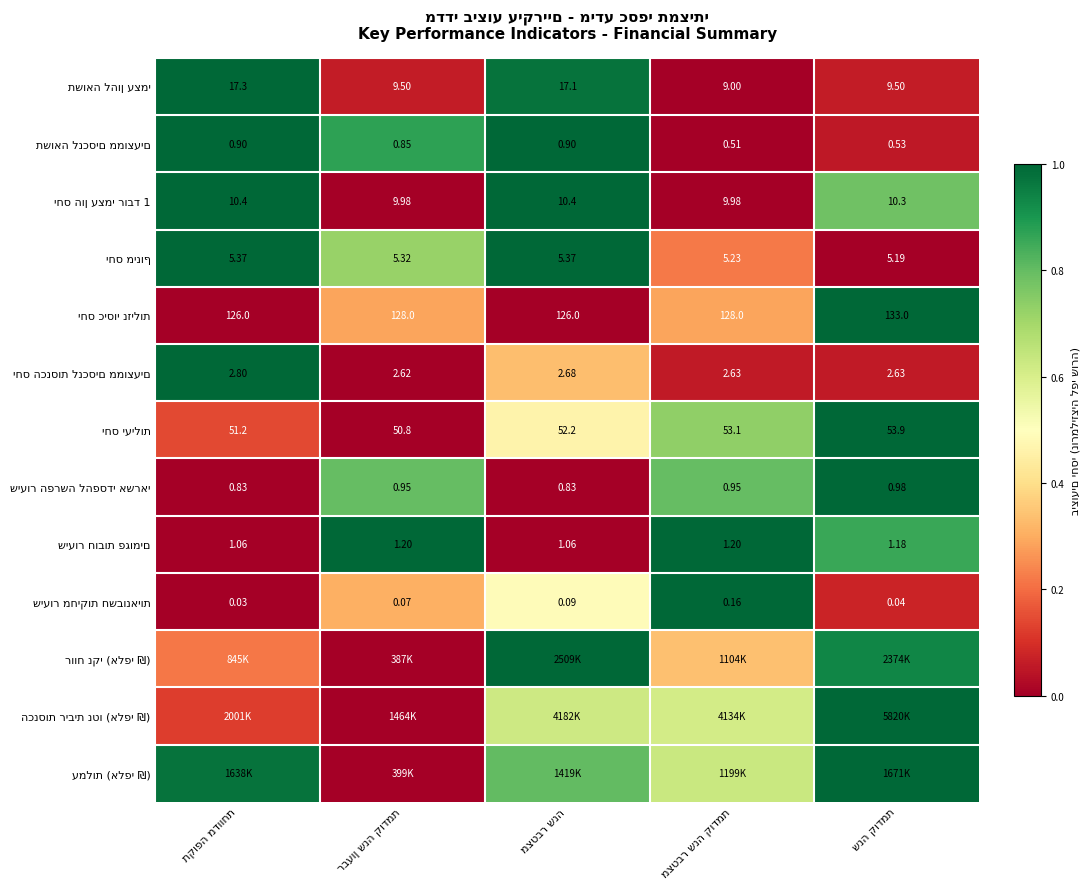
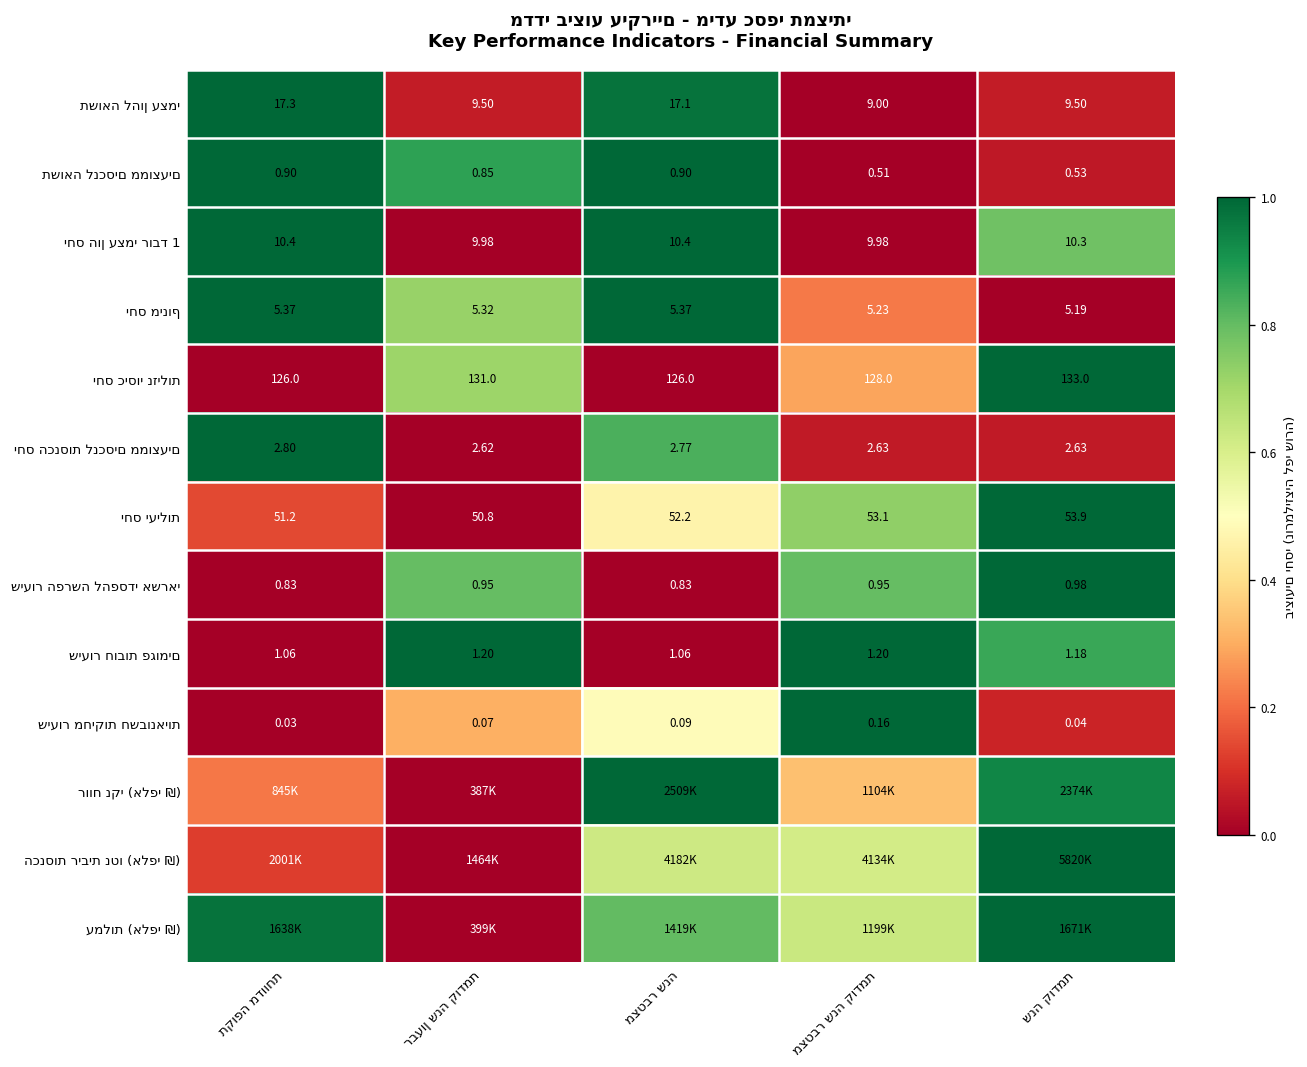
  {
    "תשואה להון עצמי": {
      "תקופה מדווחת": "17.3",
      "רבעון שנה קודמת": "9.50",
      "מצטבר שנה": "17.1",
      "מצטבר שנה קודמת": "9.00",
      "שנה קודמת": "9.50"
    },
    "תשואה לנכסים ממוצעים": {
      "תקופה מדווחת": "0.90",
      "רבעון שנה קודמת": "0.85",
      "מצטבר שנה": "0.90",
      "מצטבר שנה קודמת": "0.51",
      "שנה קודמת": "0.53"
    },
    "יחס הון עצמי רובד 1": {
      "תקופה מדווחת": "10.4",
      "רבעון שנה קודמת": "9.98",
      "מצטבר שנה": "10.4",
      "מצטבר שנה קודמת": "9.98",
      "שנה קודמת": "10.3"
    },
    "יחס מינוף": {
      "תקופה מדווחת": "5.37",
      "רבעון שנה קודמת": "5.32",
      "מצטבר שנה": "5.37",
      "מצטבר שנה קודמת": "5.23",
      "שנה קודמת": "5.19"
    },
    "יחס כיסוי נזילות": {
      "תקופה מדווחת": "126.0",
-     "רבעון שנה קודמת": "128.0",
+     "רבעון שנה קודמת": "131.0",
      "מצטבר שנה": "126.0",
      "מצטבר שנה קודמת": "128.0",
      "שנה קודמת": "133.0"
    },
    "יחס הכנסות לנכסים ממוצעים": {
      "תקופה מדווחת": "2.80",
      "רבעון שנה קודמת": "2.62",
-     "מצטבר שנה": "2.68",
+     "מצטבר שנה": "2.77",
      "מצטבר שנה קודמת": "2.63",
      "שנה קודמת": "2.63"
    },
    "יחס יעילות": {
      "תקופה מדווחת": "51.2",
      "רבעון שנה קודמת": "50.8",
      "מצטבר שנה": "52.2",
      "מצטבר שנה קודמת": "53.1",
      "שנה קודמת": "53.9"
    },
    "שיעור הפרשה להפסדי אשראי": {
      "תקופה מדווחת": "0.83",
      "רבעון שנה קודמת": "0.95",
      "מצטבר שנה": "0.83",
      "מצטבר שנה קודמת": "0.95",
      "שנה קודמת": "0.98"
    },
    "שיעור חובות פגומים": {
      "תקופה מדווחת": "1.06",
      "רבעון שנה קודמת": "1.20",
      "מצטבר שנה": "1.06",
      "מצטבר שנה קודמת": "1.20",
      "שנה קודמת": "1.18"
    },
    "שיעור מחיקות חשבונאיות": {
      "תקופה מדווחת": "0.03",
      "רבעון שנה קודמת": "0.07",
      "מצטבר שנה": "0.09",
      "מצטבר שנה קודמת": "0.16",
      "שנה קודמת": "0.04"
    },
    "רווח נקי (אלפי ₪)": {
      "תקופה מדווחת": "845K",
      "רבעון שנה קודמת": "387K",
      "מצטבר שנה": "2509K",
      "מצטבר שנה קודמת": "1104K",
      "שנה קודמת": "2374K"
    },
    "הכנסות ריבית נטו (אלפי ₪)": {
      "תקופה מדווחת": "2001K",
      "רבעון שנה קודמת": "1464K",
      "מצטבר שנה": "4182K",
      "מצטבר שנה קודמת": "4134K",
      "שנה קודמת": "5820K"
    },
    "עמלות (אלפי ₪)": {
      "תקופה מדווחת": "1638K",
      "רבעון שנה קודמת": "399K",
      "מצטבר שנה": "1419K",
      "מצטבר שנה קודמת": "1199K",
      "שנה קודמת": "1671K"
    }
  }
